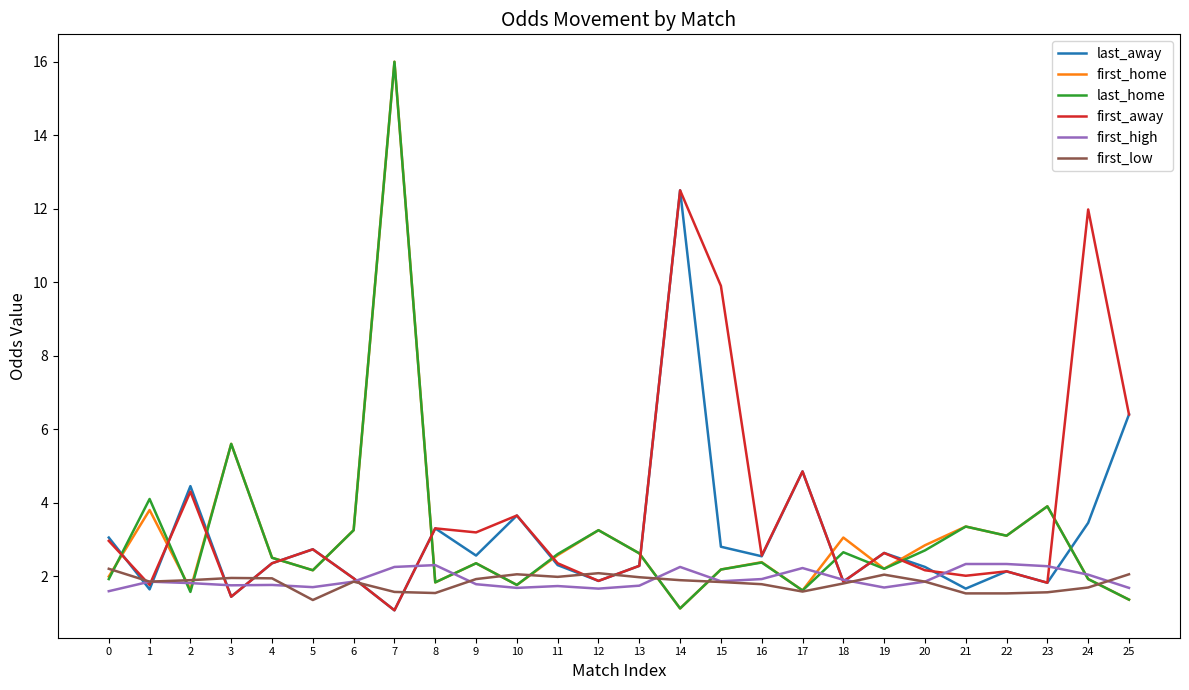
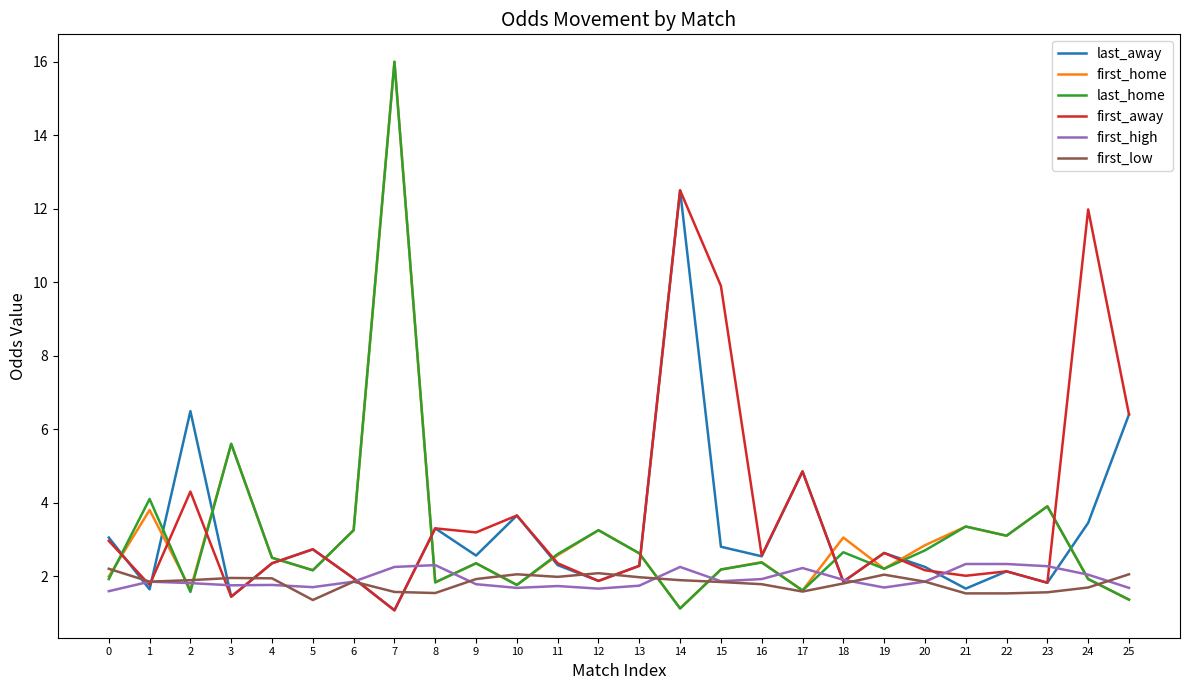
  {
    "last_away": {
      "0": 3.1,
      "1": 1.6,
-     "2": 4.5,
+     "2": 6.5,
      "9": 2.6,
      "15": 2.8,
      "20": 2.3,
      "21": 1.7,
      "24": 3.5
    },
    "first_home": {
      "0": 2.0,
      "1": 3.8,
      "18": 3.1,
      "20": 2.8
    },
    "last_home": {
      "0": 1.9,
      "1": 4.1,
      "18": 2.7,
      "20": 2.7
    },
    "first_away": {
      "0": 3.0,
      "1": 1.8,
      "2": 4.3,
      "9": 3.2,
      "15": 9.9,
      "20": 2.2,
      "21": 2.0,
      "24": 12.0
    },
    "first_high": {
      "0": 1.6,
      "2": 1.8,
      "3": 1.8,
      "4": 1.8,
      "5": 1.7,
      "7": 2.3,
      "8": 2.3,
      "9": 1.8,
      "10": 1.7,
      "11": 1.7,
      "12": 1.7,
      "13": 1.7,
      "14": 2.3,
      "16": 1.9,
      "17": 2.2,
      "19": 1.7,
      "21": 2.3,
      "22": 2.3,
      "23": 2.3,
      "24": 2.0,
      "25": 1.7
    },
    "first_low": {
      "0": 2.2,
      "2": 1.9,
      "3": 2.0,
      "4": 1.9,
      "5": 1.4,
      "7": 1.6,
      "8": 1.5,
      "9": 1.9,
      "10": 2.1,
      "11": 2.0,
      "12": 2.1,
      "13": 2.0,
      "14": 1.9,
      "16": 1.8,
      "19": 2.0,
      "21": 1.5,
      "22": 1.5,
      "23": 1.6,
      "24": 1.7,
      "25": 2.1
    }
  }
